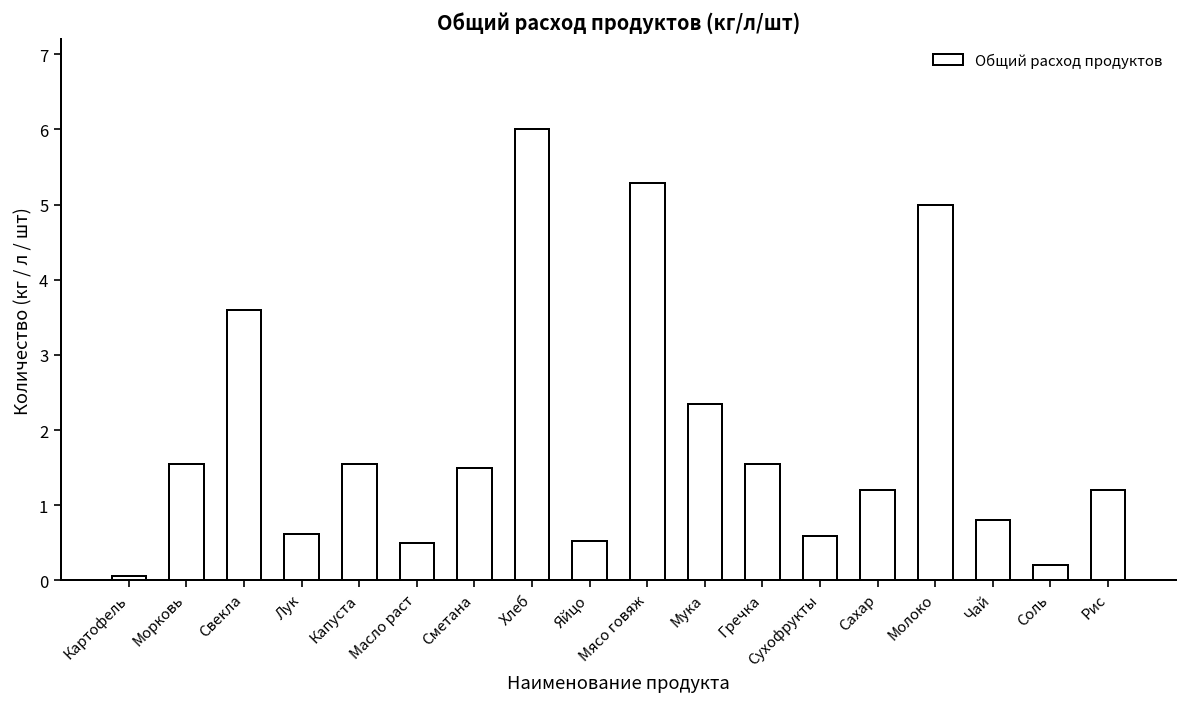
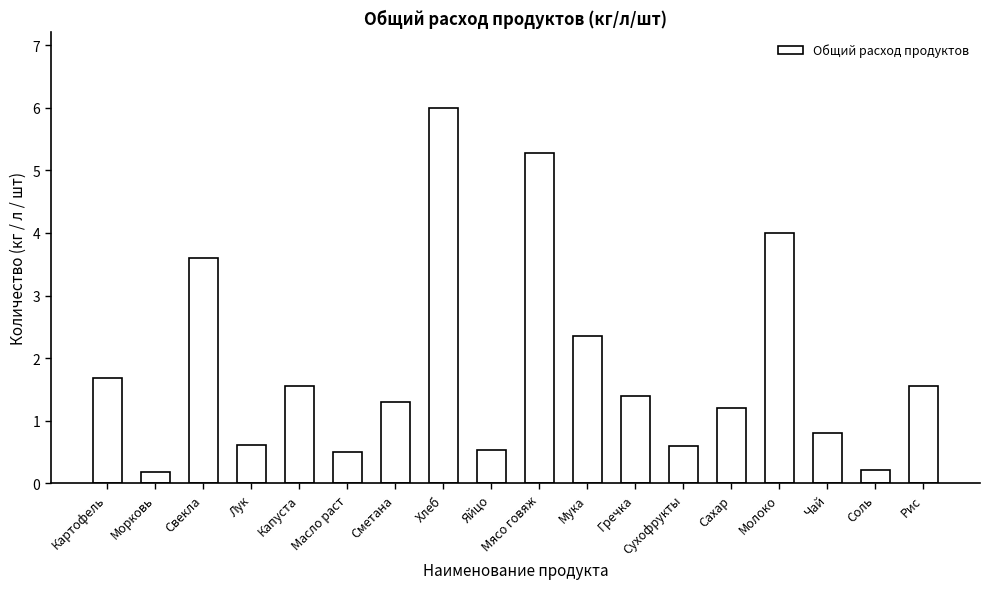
  {
-   "Картофель": 0.1,
-   "Морковь": 1.6,
+   "Картофель": 1.7,
+   "Морковь": 0.2,
    "Свекла": 3.6,
    "Лук": 0.6,
    "Капуста": 1.6,
    "Масло раст": 0.5,
-   "Сметана": 1.5,
+   "Сметана": 1.3,
    "Хлеб": 6.0,
    "Яйцо": 0.5,
    "Мясо говяж": 5.3,
    "Мука": 2.4,
-   "Гречка": 1.6,
+   "Гречка": 1.4,
    "Сухофрукты": 0.6,
    "Сахар": 1.2,
-   "Молоко": 5,
+   "Молоко": 4,
    "Чай": 0.8,
    "Соль": 0.2,
-   "Рис": 1.2
+   "Рис": 1.6
  }
